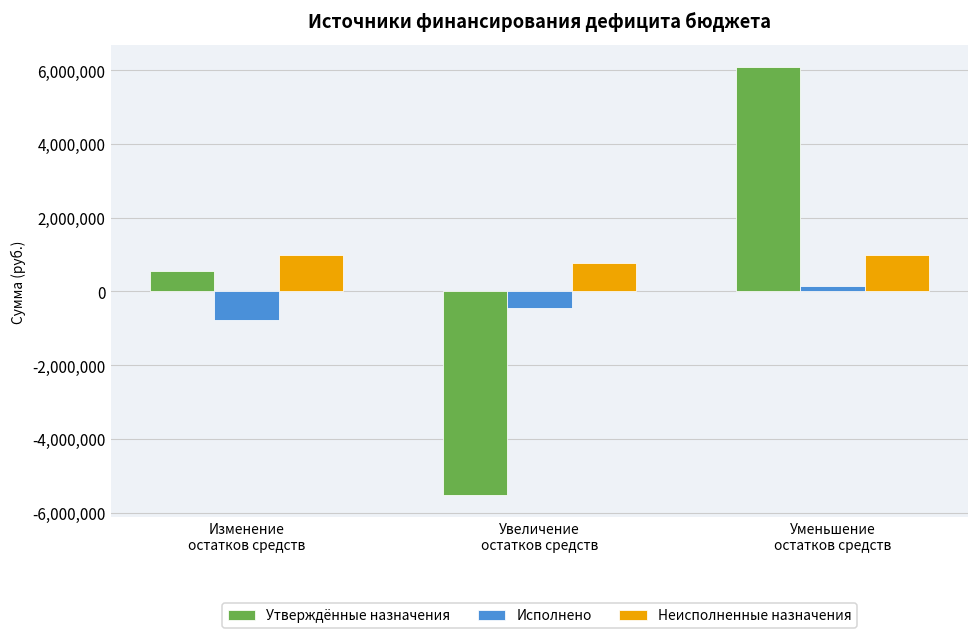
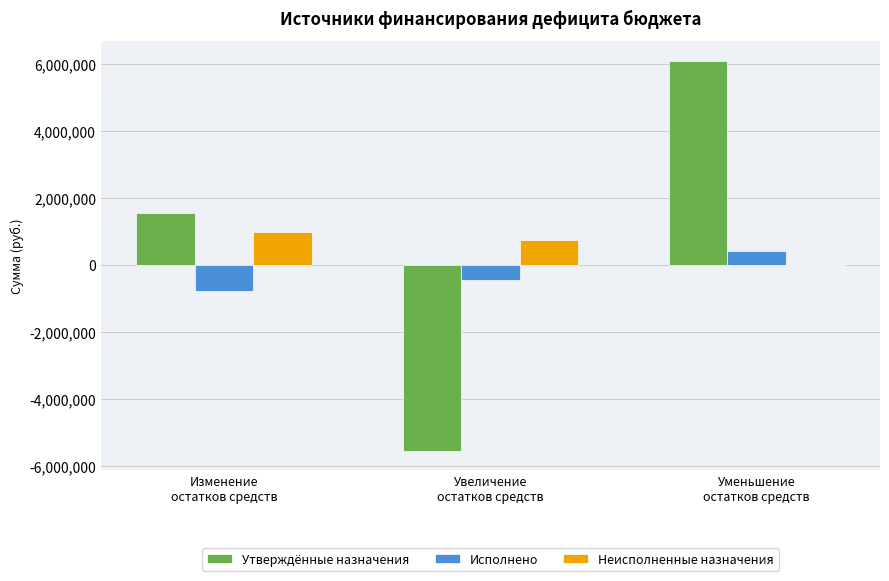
  {
    "Утверждённые назначения": {
-     "Изменение остатков средств": "600,000",
+     "Изменение остатков средств": "1,500,000",
      "Увеличение остатков средств": "-5,500,000",
      "Уменьшение остатков средств": "6,100,000"
    },
    "Исполнено": {
      "Изменение остатков средств": "-800,000",
      "Увеличение остатков средств": "-400,000",
-     "Уменьшение остатков средств": "100,000"
+     "Уменьшение остатков средств": "400,000"
    },
    "Неисполненные назначения": {
      "Изменение остатков средств": "1,000,000",
      "Увеличение остатков средств": "800,000",
-     "Уменьшение остатков средств": "1,000,000"
+     "Уменьшение остатков средств": "0"
    }
  }
